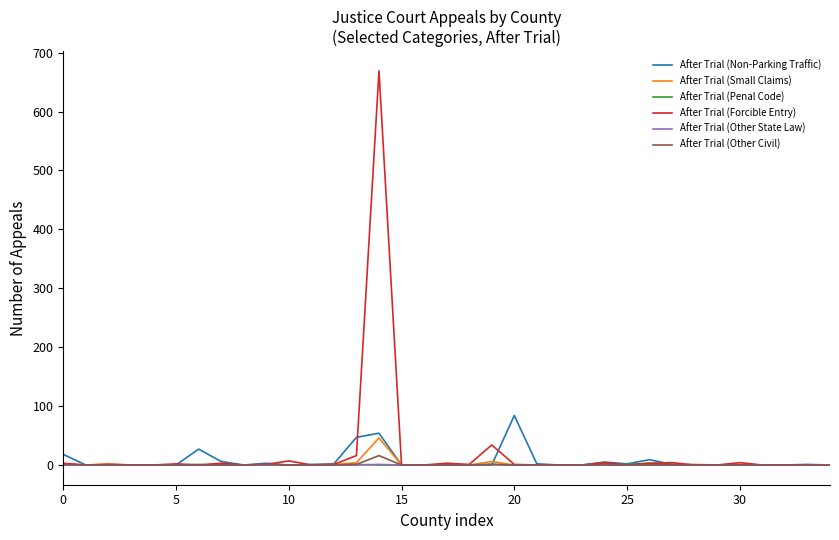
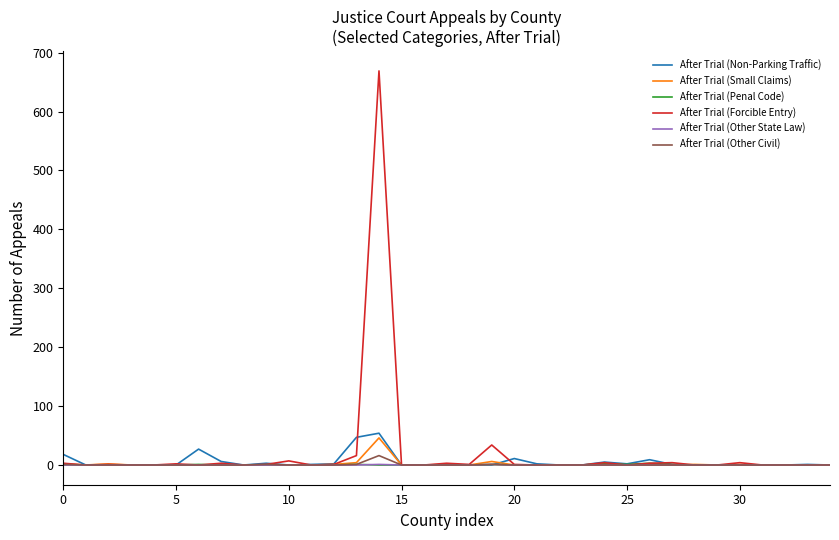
  {
    "After Trial (Non-Parking Traffic)": {
      "0": 20,
-     "20": 80
+     "20": 10
    },
    "After Trial (Forcible Entry)": {
      "10": 10
    }
  }
